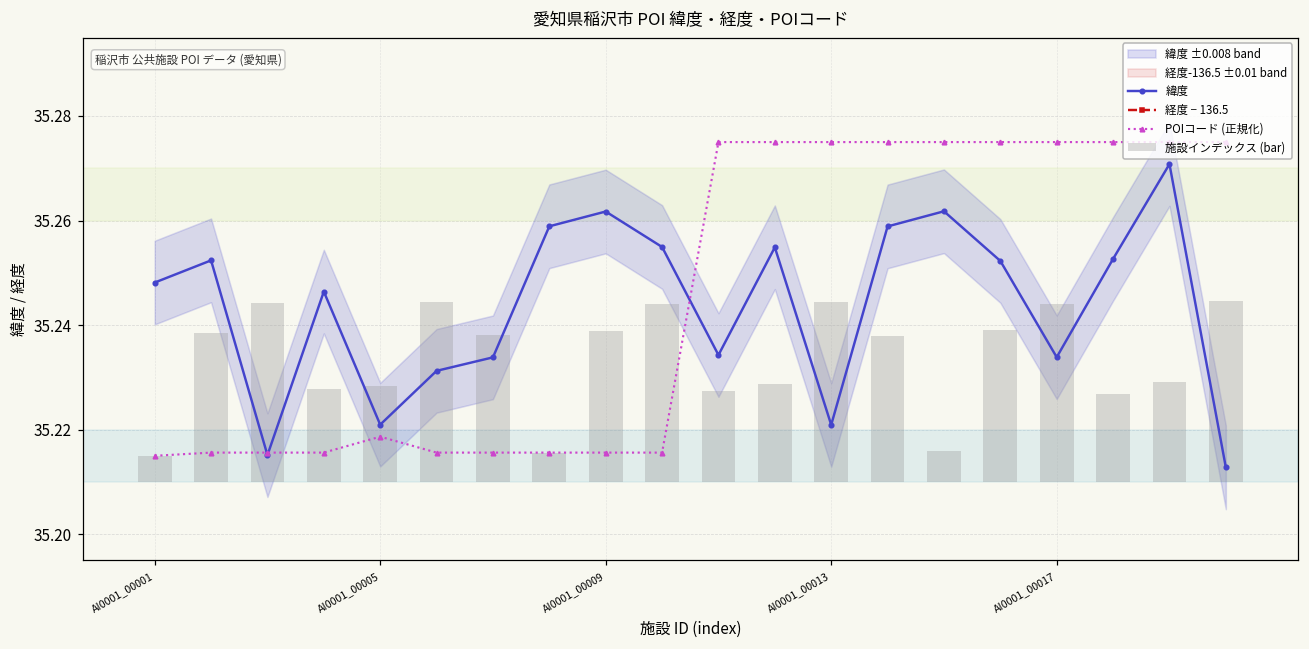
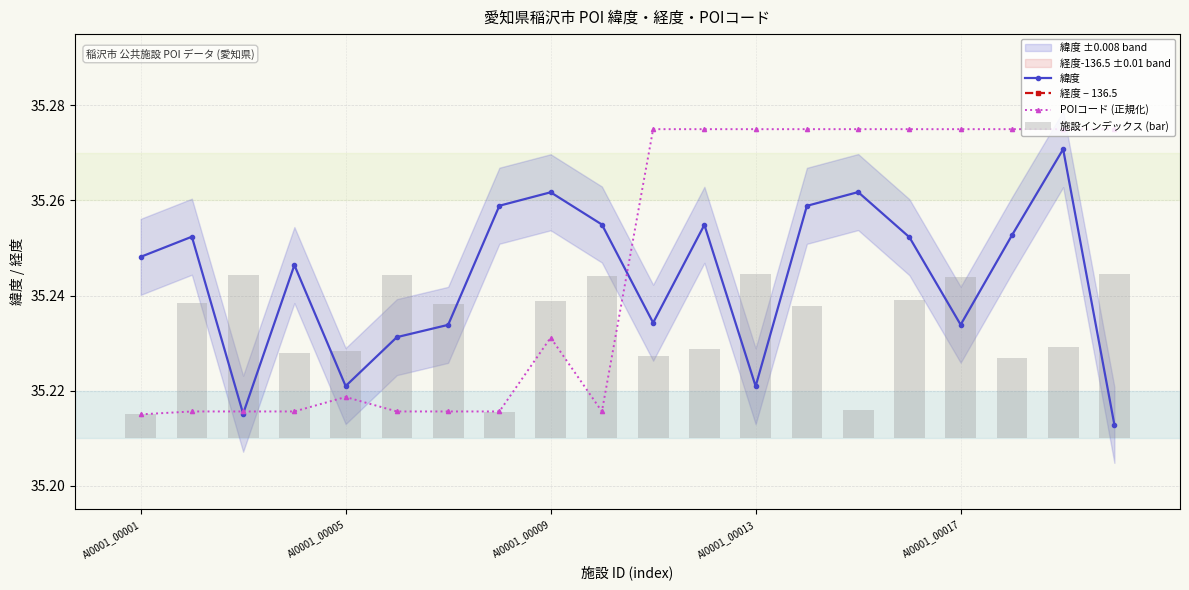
  {
    "POIコード (正規化)": {
      "AI0001_00001": 35.215,
      "AI0001_00005": 35.219,
-     "AI0001_00009": 35.216,
+     "AI0001_00009": 35.231,
      "AI0001_00013": 35.275,
      "AI0001_00017": 35.275
    }
  }
